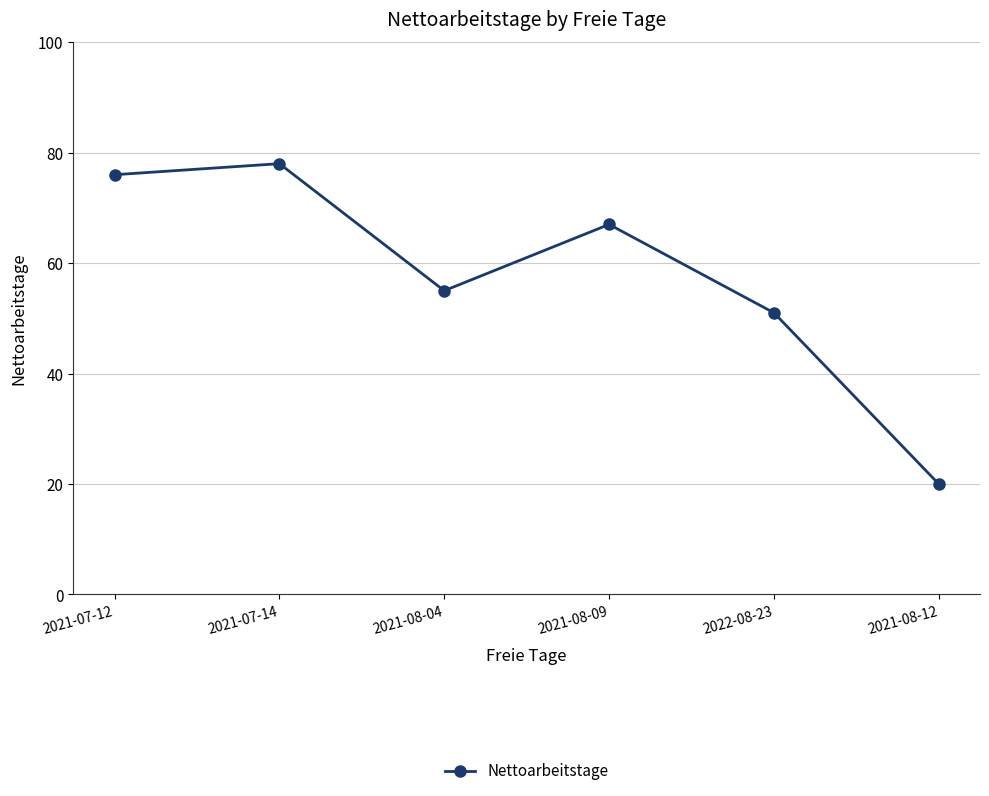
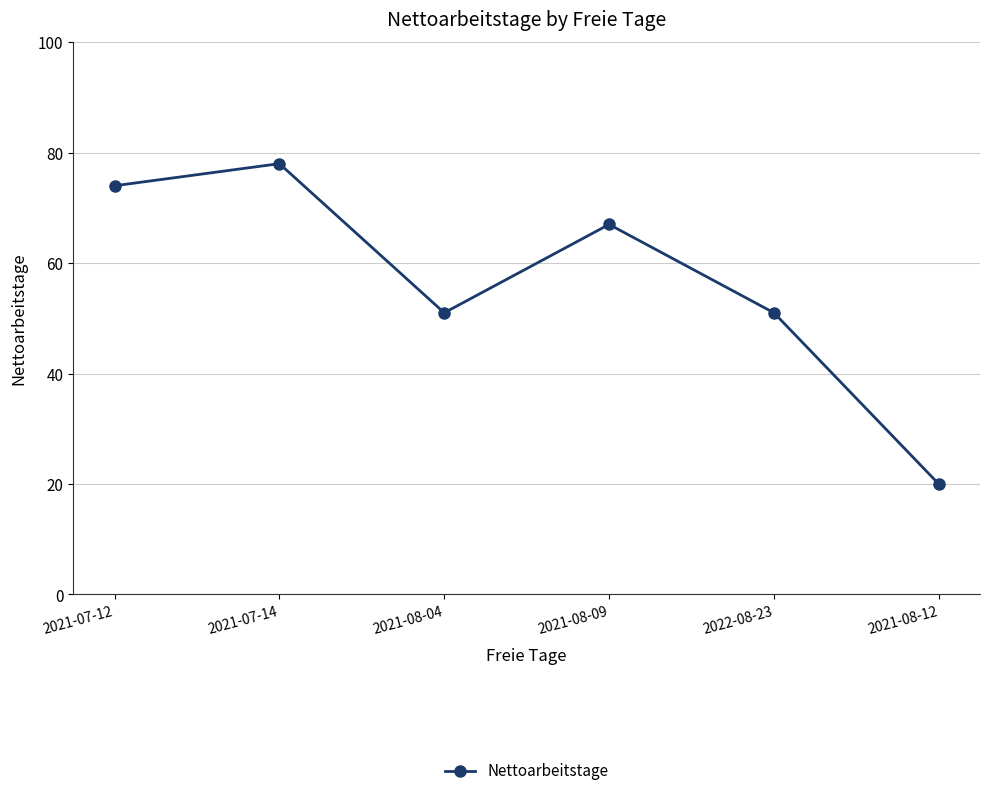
  {
-   "2021-07-12": 76,
+   "2021-07-12": 74,
    "2021-07-14": 78,
-   "2021-08-04": 55,
+   "2021-08-04": 51,
    "2021-08-09": 67,
    "2022-08-23": 51,
    "2021-08-12": 20
  }
